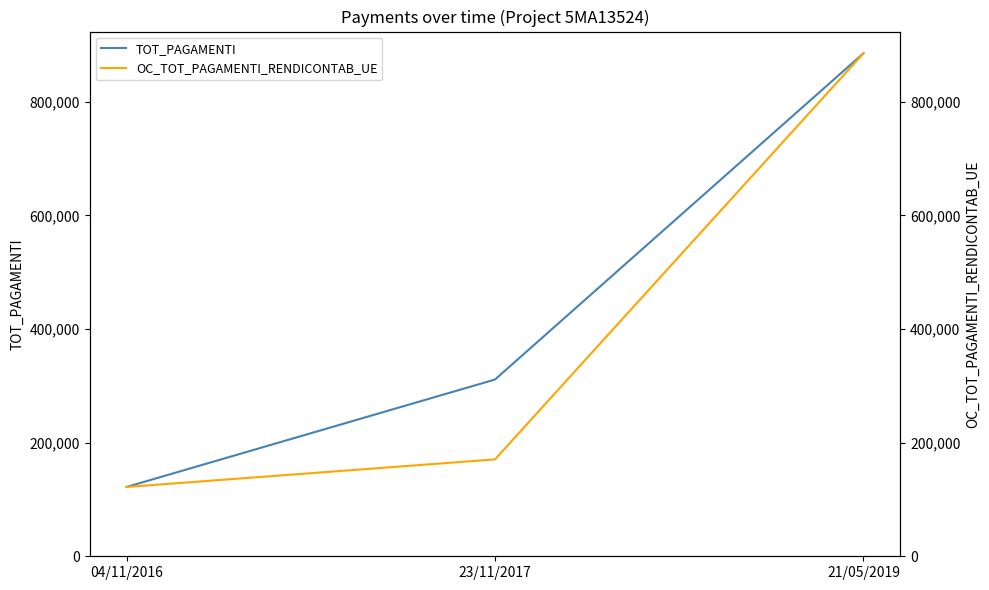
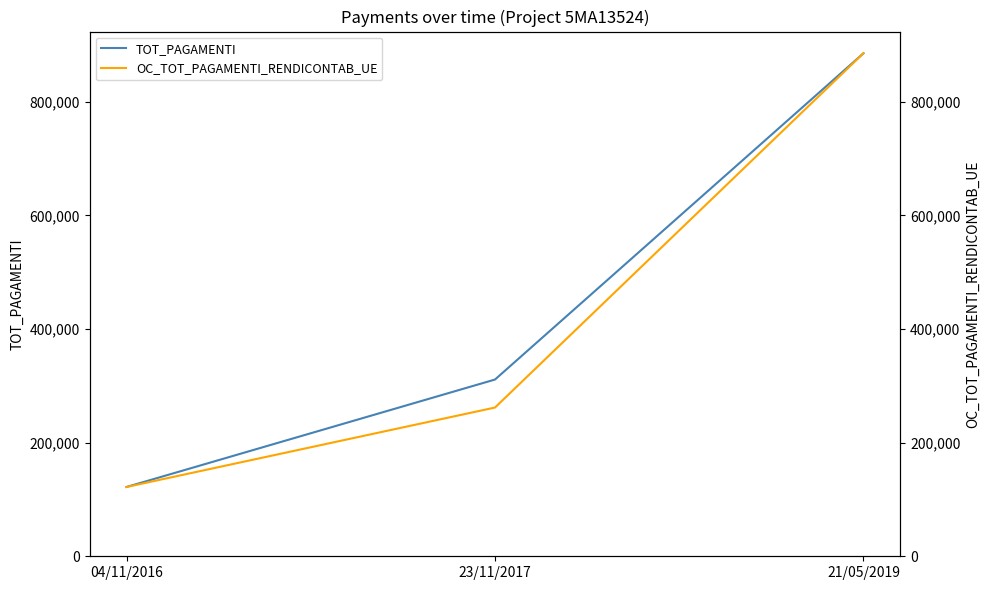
  {
    "TOT_PAGAMENTI": {
      "04/11/2016": "120,000",
      "23/11/2017": "310,000",
      "21/05/2019": "890,000"
    },
    "OC_TOT_PAGAMENTI_RENDICONTAB_UE": {
      "04/11/2016": "120,000",
-     "23/11/2017": "170,000",
+     "23/11/2017": "260,000",
      "21/05/2019": "890,000"
    }
  }
